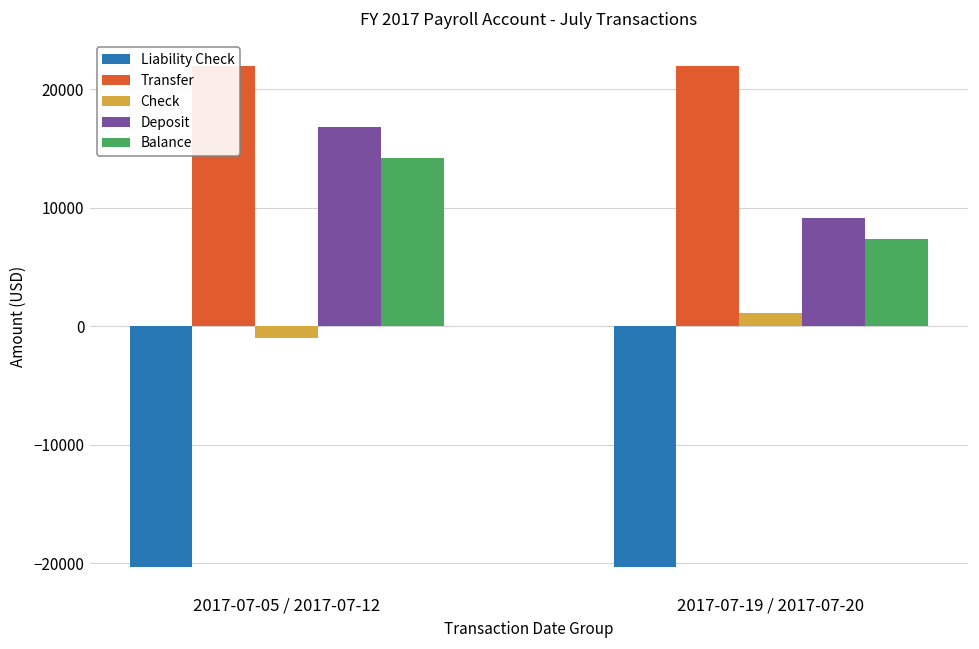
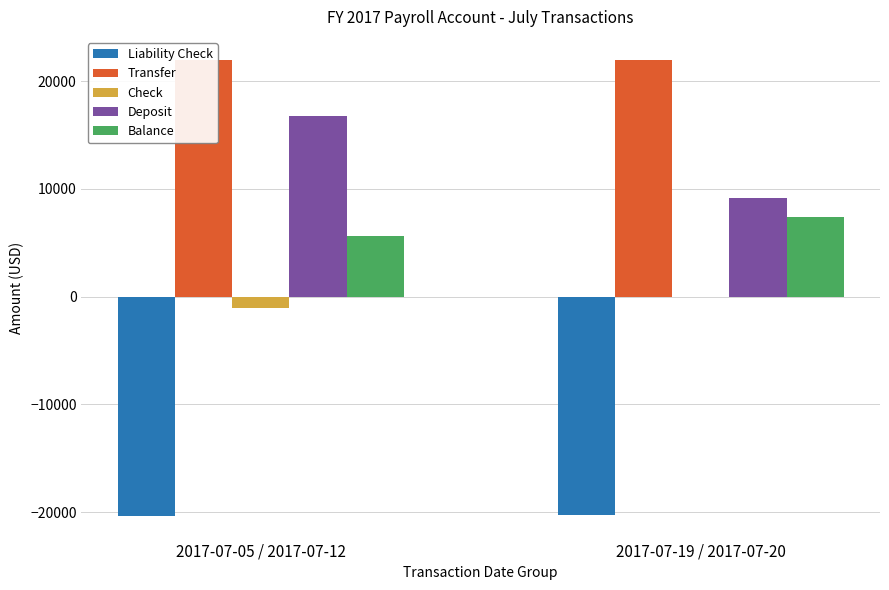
  {
    "Liability Check": {
      "2017-07-05 / 2017-07-12": -20300,
      "2017-07-19 / 2017-07-20": -20300
    },
    "Transfer": {
      "2017-07-19 / 2017-07-20": 22000
    },
    "Check": {
      "2017-07-05 / 2017-07-12": -1000,
-     "2017-07-19 / 2017-07-20": 1100
+     "2017-07-19 / 2017-07-20": 0
    },
    "Deposit": {
      "2017-07-05 / 2017-07-12": 16800,
      "2017-07-19 / 2017-07-20": 9100
    },
    "Balance": {
-     "2017-07-05 / 2017-07-12": 14200,
+     "2017-07-05 / 2017-07-12": 5700,
      "2017-07-19 / 2017-07-20": 7400
    }
  }
